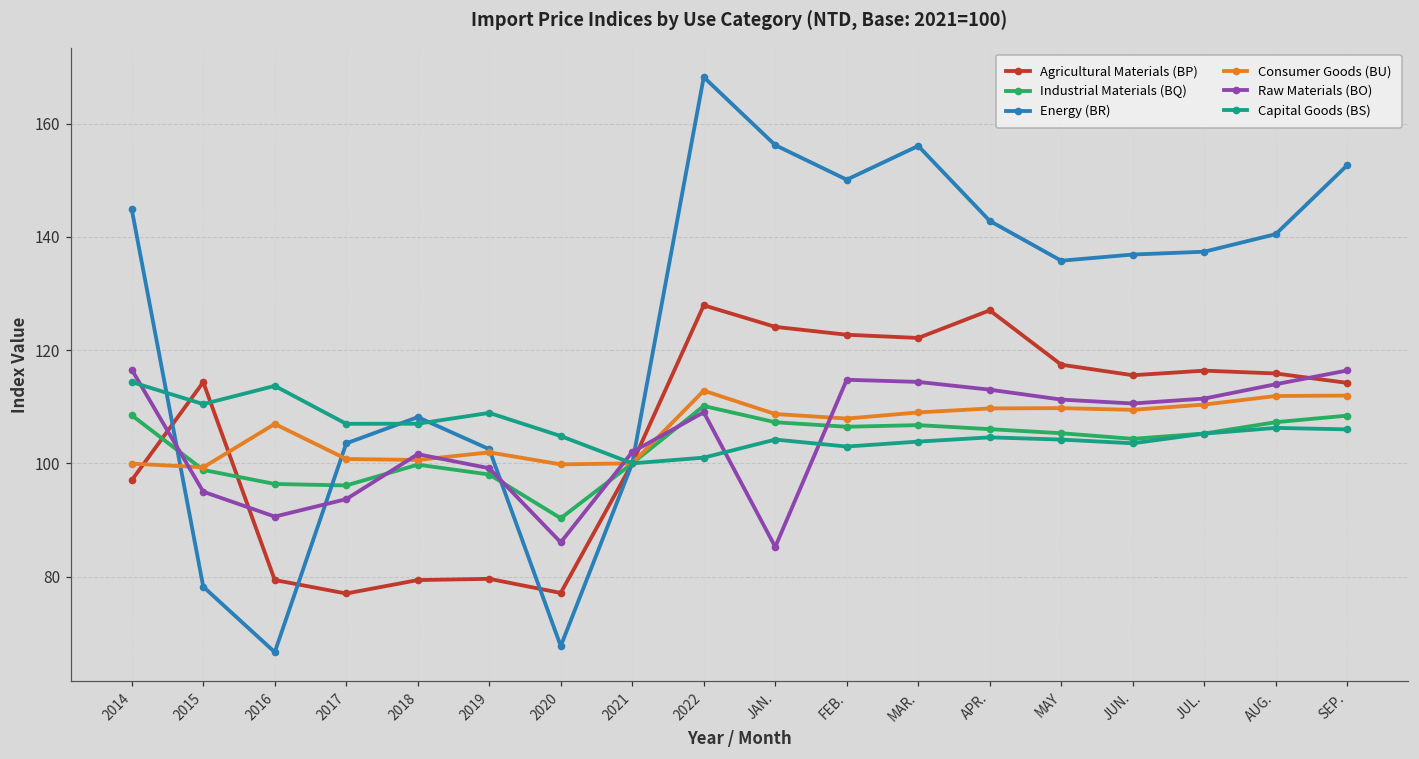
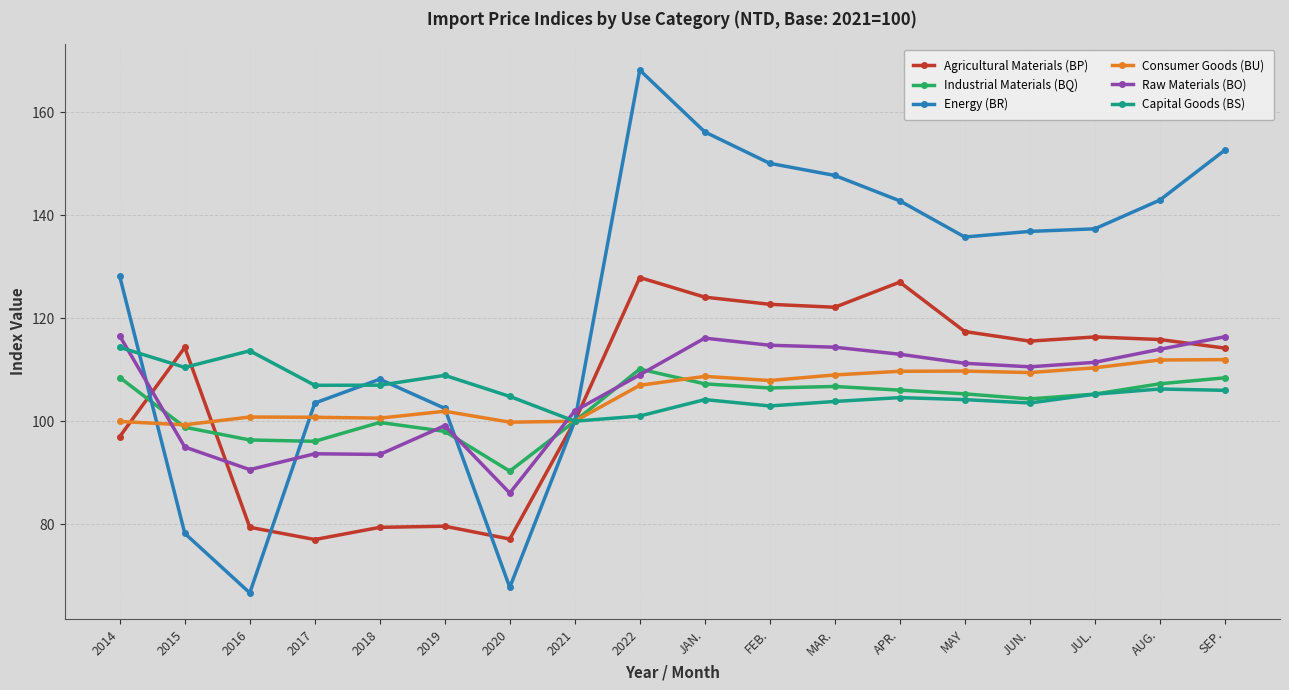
  {
    "Agricultural Materials (BP)": {
      "2014": 97,
      "2015": 114,
      "2016": 79,
      "2017": 77,
      "2018": 79,
      "2019": 80,
      "2020": 77,
      "2022": 128,
      "JAN.": 124,
      "FEB.": 123,
      "MAR.": 122,
      "APR.": 127,
      "MAY": 117,
      "JUN.": 116,
      "JUL.": 116,
      "AUG.": 116,
      "SEP.": 114
    },
    "Energy (BR)": {
-     "2014": 145,
+     "2014": 128,
      "2015": 78,
      "2016": 67,
      "2017": 104,
      "2018": 108,
      "2019": 103,
      "2020": 68,
      "2022": 168,
      "JAN.": 156,
      "FEB.": 150,
-     "MAR.": 156,
+     "MAR.": 148,
      "APR.": 143,
      "MAY": 136,
      "JUN.": 137,
      "JUL.": 137,
-     "AUG.": 140,
+     "AUG.": 143,
      "SEP.": 153
    },
    "Consumer Goods (BU)": {
      "2014": 100,
-     "2016": 107,
+     "2016": 101,
      "2017": 101,
      "2018": 101,
      "2019": 102,
      "2020": 100,
-     "2022": 113,
+     "2022": 107,
      "JAN.": 109,
      "FEB.": 108,
      "MAR.": 109,
      "APR.": 110,
      "MAY": 110,
      "JUN.": 109,
      "JUL.": 110,
      "AUG.": 112,
      "SEP.": 112
    },
    "Raw Materials (BO)": {
      "2014": 117,
      "2015": 95,
      "2016": 91,
      "2017": 94,
-     "2018": 102,
+     "2018": 94,
      "2019": 99,
      "2020": 86,
      "2021": 102,
      "2022": 109,
-     "JAN.": 85,
+     "JAN.": 116,
      "FEB.": 115,
      "MAR.": 114,
      "APR.": 113,
      "MAY": 111,
      "JUN.": 111,
      "JUL.": 111,
      "AUG.": 114,
      "SEP.": 116
    }
  }
